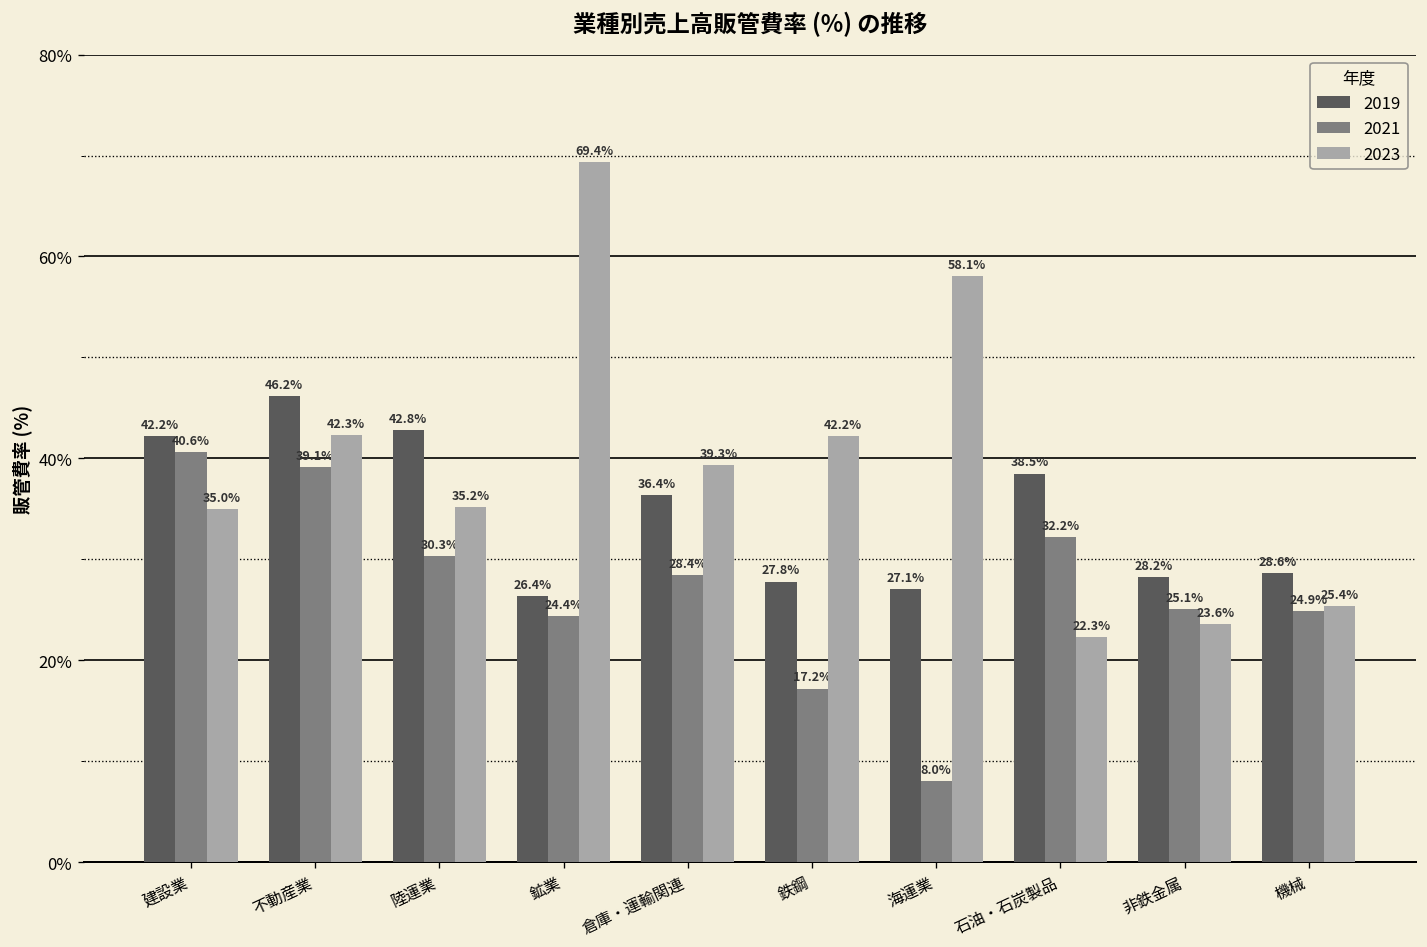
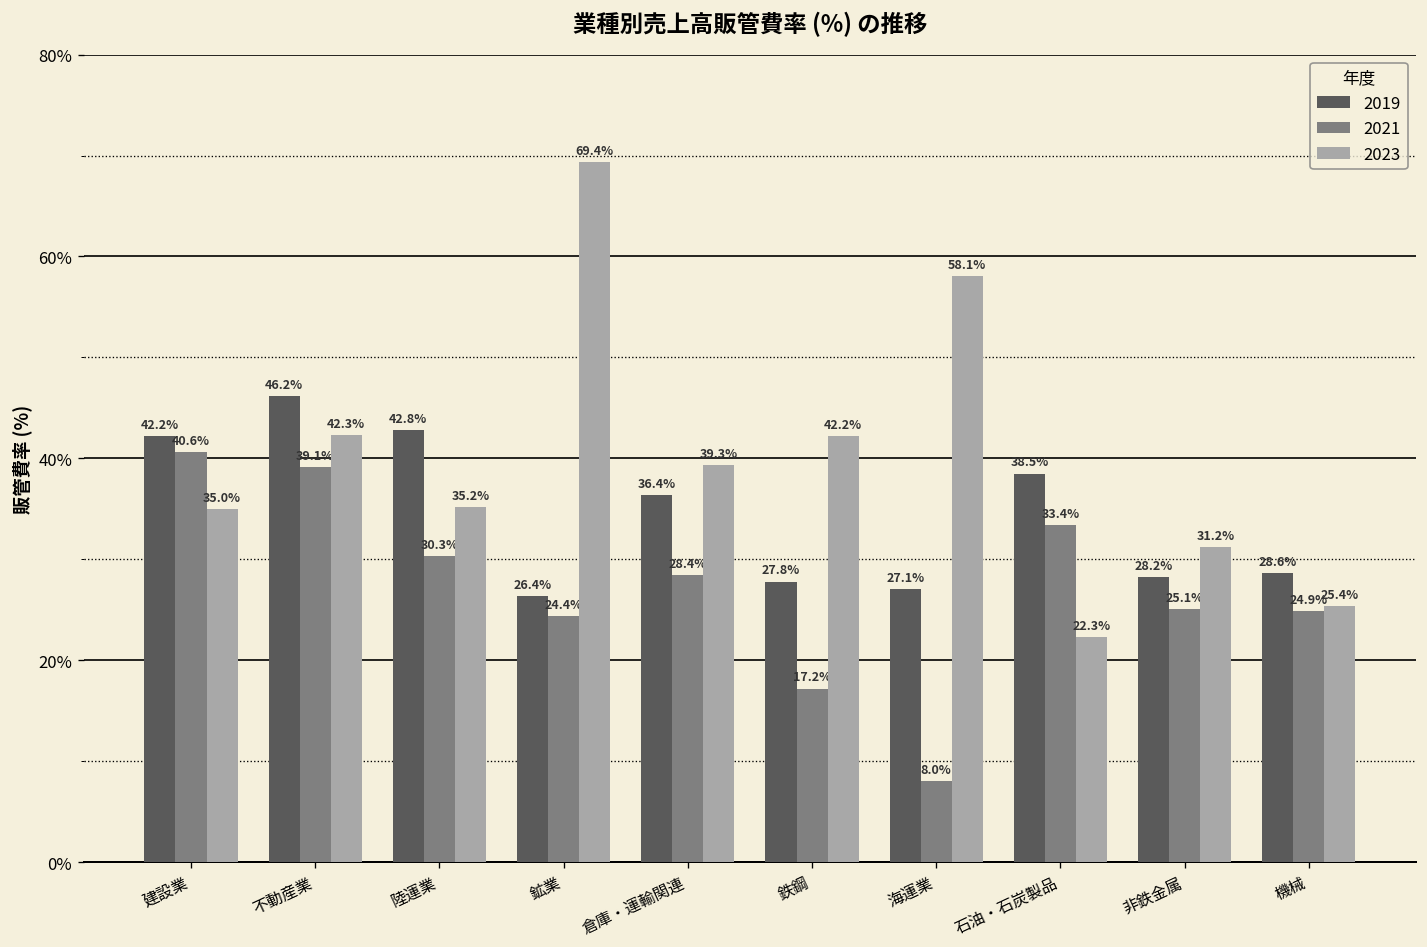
  {
    "2019": {
      "建設業": "42.2%",
      "不動産業": "46.2%",
      "陸運業": "42.8%",
      "鉱業": "26.4%",
      "倉庫・運輸関連": "36.4%",
      "鉄鋼": "27.8%",
      "海運業": "27.1%",
      "石油・石炭製品": "38.5%",
      "非鉄金属": "28.2%",
      "機械": "28.6%"
    },
    "2021": {
      "建設業": "40.6%",
      "不動産業": "39.1%",
      "陸運業": "30.3%",
      "鉱業": "24.4%",
      "倉庫・運輸関連": "28.4%",
      "鉄鋼": "17.2%",
      "海運業": "8.0%",
-     "石油・石炭製品": "32.2%",
+     "石油・石炭製品": "33.4%",
      "非鉄金属": "25.1%",
      "機械": "24.9%"
    },
    "2023": {
      "建設業": "35.0%",
      "不動産業": "42.3%",
      "陸運業": "35.2%",
      "鉱業": "69.4%",
      "倉庫・運輸関連": "39.3%",
      "鉄鋼": "42.2%",
      "海運業": "58.1%",
      "石油・石炭製品": "22.3%",
-     "非鉄金属": "23.6%",
+     "非鉄金属": "31.2%",
      "機械": "25.4%"
    }
  }
